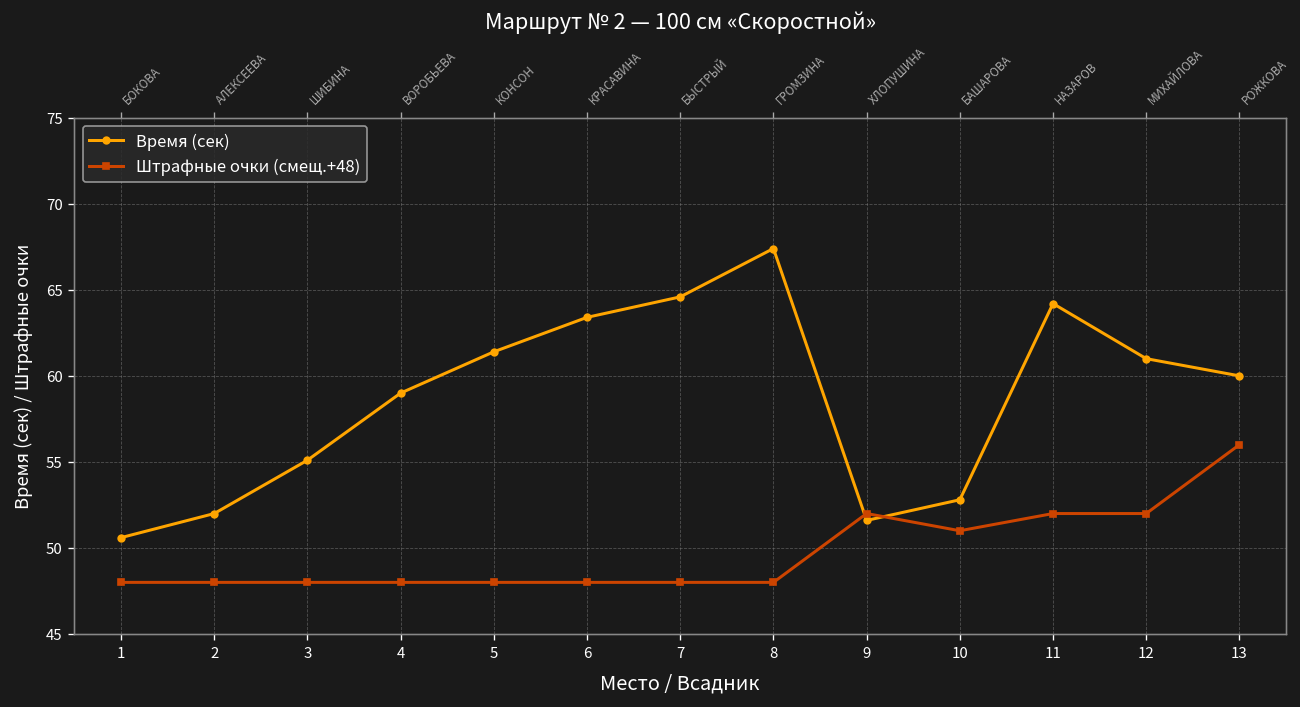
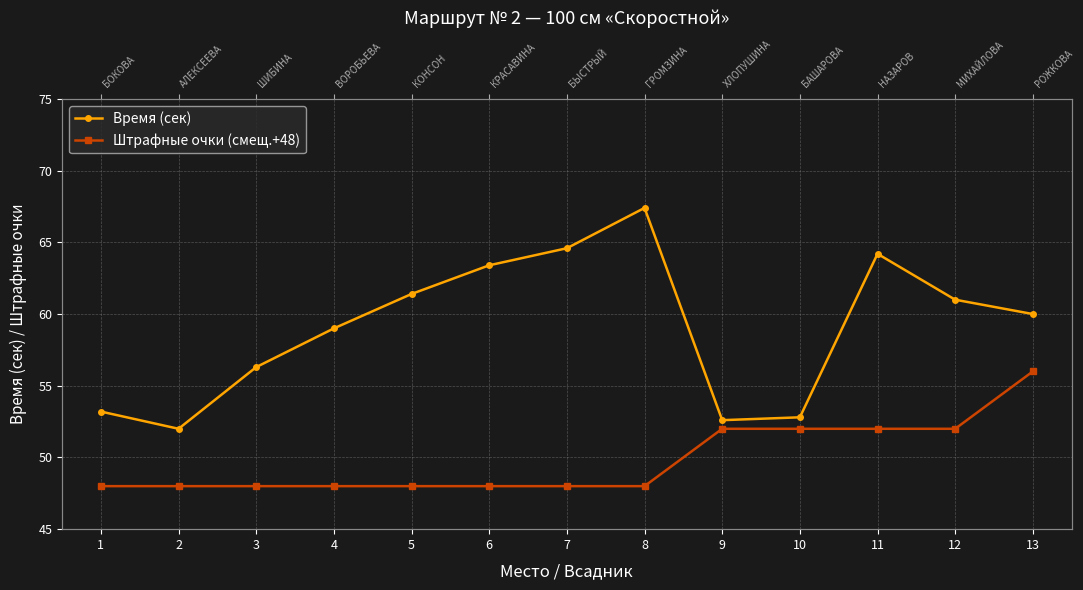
  {
    "Время (сек)": {
-     "1": 50.6,
+     "1": 53.2,
      "2": 52.0,
-     "3": 55.1,
+     "3": 56.3,
      "4": 59.0,
      "5": 61.4,
      "6": 63.4,
      "7": 64.6,
      "8": 67.4,
-     "9": 51.6,
+     "9": 52.6,
      "10": 52.8,
      "11": 64.2,
      "12": 61.0,
      "13": 60.0
    },
    "Штрафные очки (смещ.+48)": {
      "1": 48.0,
      "2": 48.0,
      "3": 48.0,
      "4": 48.0,
      "5": 48.0,
      "6": 48.0,
      "7": 48.0,
      "8": 48.0,
      "9": 52.0,
-     "10": 51.0,
+     "10": 52.0,
      "11": 52.0,
      "12": 52.0,
      "13": 56.0
    }
  }
